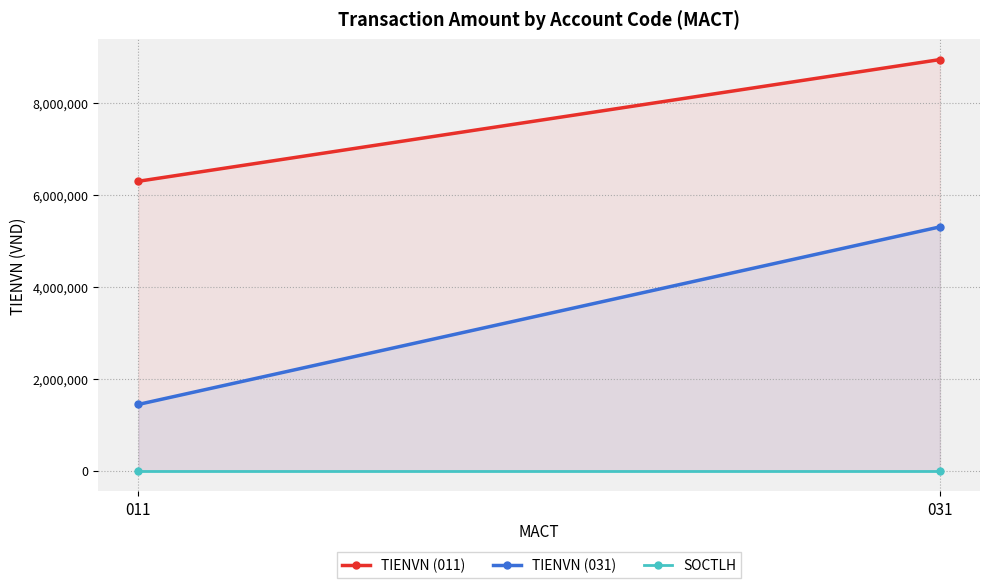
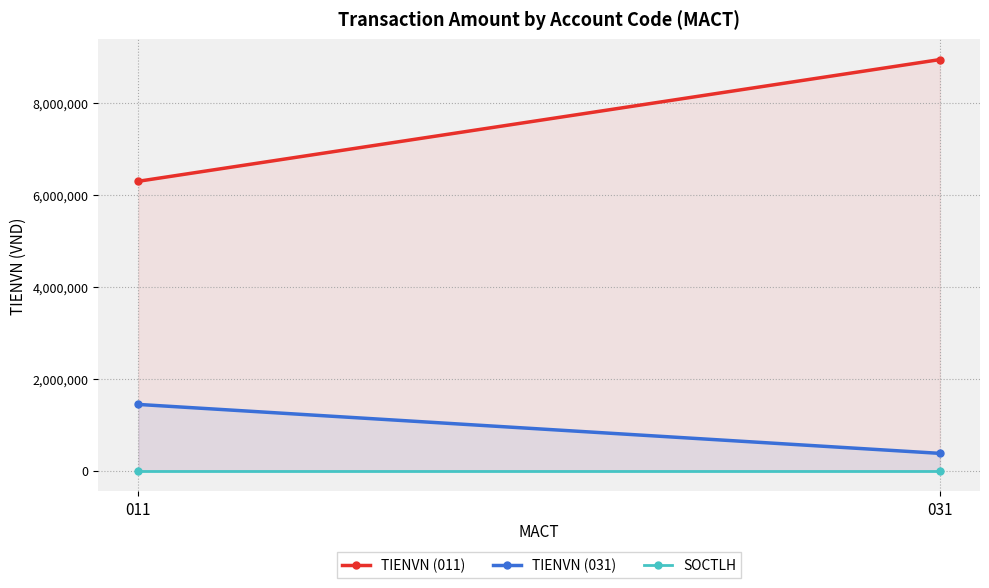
  {
    "TIENVN (011)": {
      "011": "6,300,000",
      "031": "8,900,000"
    },
    "TIENVN (031)": {
      "011": "1,400,000",
-     "031": "5,300,000"
+     "031": "400,000"
    },
    "SOCTLH": {
      "011": "0",
      "031": "0"
    }
  }
